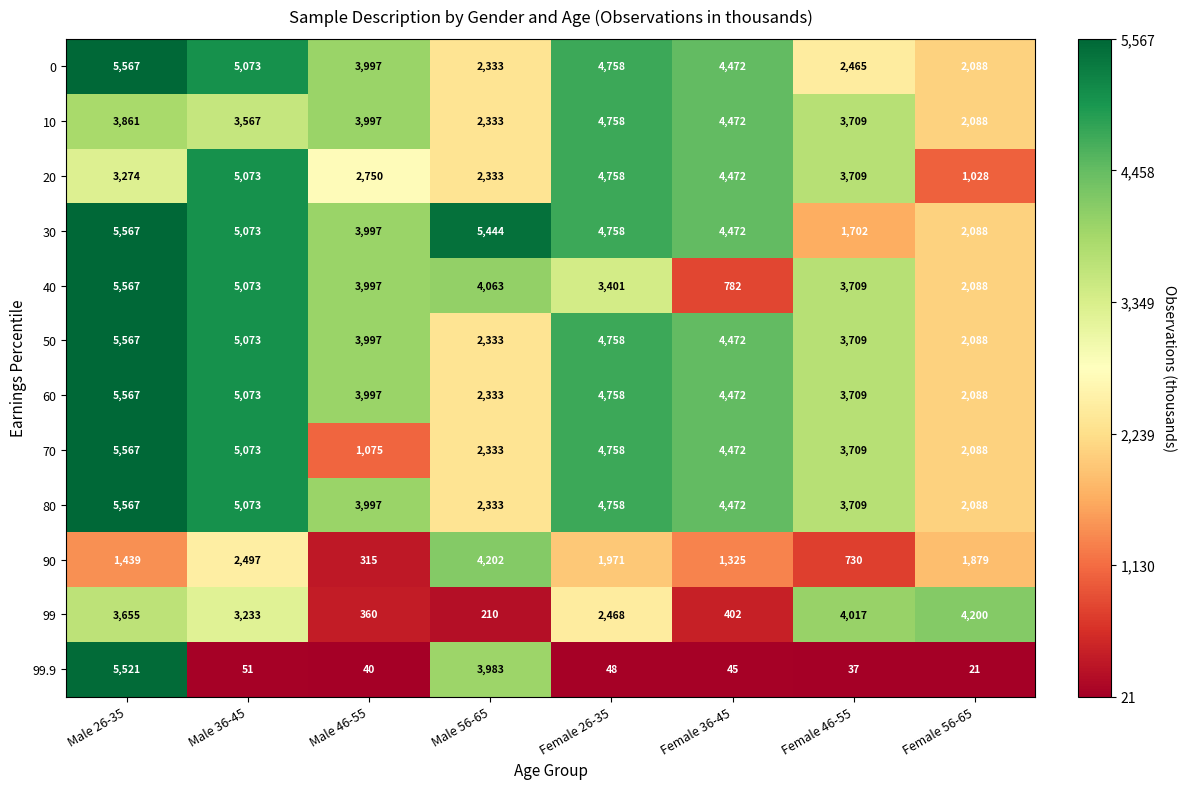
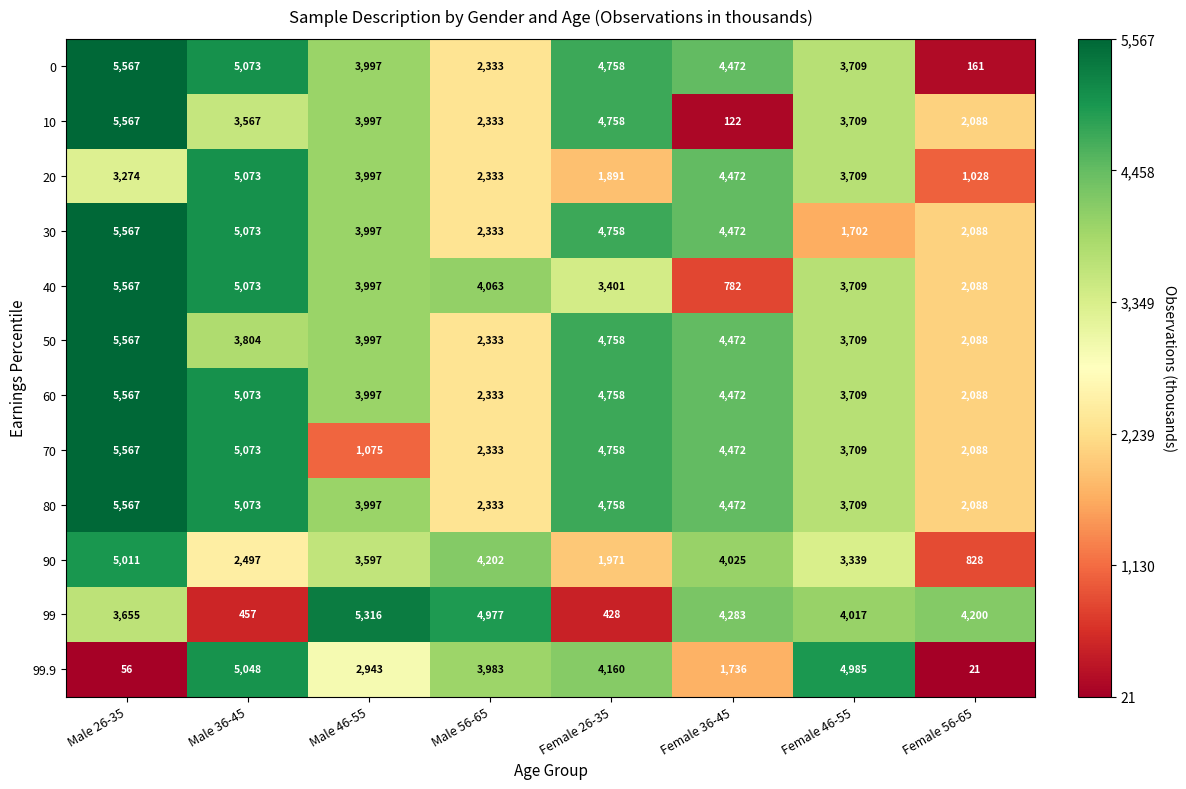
  {
    "0": {
      "Male 26-35": "5,567",
      "Male 36-45": "5,073",
      "Male 46-55": "3,997",
      "Male 56-65": "2,333",
      "Female 26-35": "4,758",
      "Female 36-45": "4,472",
-     "Female 46-55": "2,465",
-     "Female 56-65": "2,088"
+     "Female 46-55": "3,709",
+     "Female 56-65": "161"
    },
    "10": {
-     "Male 26-35": "3,861",
+     "Male 26-35": "5,567",
      "Male 36-45": "3,567",
      "Male 46-55": "3,997",
      "Male 56-65": "2,333",
      "Female 26-35": "4,758",
-     "Female 36-45": "4,472",
+     "Female 36-45": "122",
      "Female 46-55": "3,709",
      "Female 56-65": "2,088"
    },
    "20": {
      "Male 26-35": "3,274",
      "Male 36-45": "5,073",
-     "Male 46-55": "2,750",
+     "Male 46-55": "3,997",
      "Male 56-65": "2,333",
-     "Female 26-35": "4,758",
+     "Female 26-35": "1,891",
      "Female 36-45": "4,472",
      "Female 46-55": "3,709",
      "Female 56-65": "1,028"
    },
    "30": {
      "Male 26-35": "5,567",
      "Male 36-45": "5,073",
      "Male 46-55": "3,997",
-     "Male 56-65": "5,444",
+     "Male 56-65": "2,333",
      "Female 26-35": "4,758",
      "Female 36-45": "4,472",
      "Female 46-55": "1,702",
      "Female 56-65": "2,088"
    },
    "40": {
      "Male 26-35": "5,567",
      "Male 36-45": "5,073",
      "Male 46-55": "3,997",
      "Male 56-65": "4,063",
      "Female 26-35": "3,401",
      "Female 36-45": "782",
      "Female 46-55": "3,709",
      "Female 56-65": "2,088"
    },
    "50": {
      "Male 26-35": "5,567",
-     "Male 36-45": "5,073",
+     "Male 36-45": "3,804",
      "Male 46-55": "3,997",
      "Male 56-65": "2,333",
      "Female 26-35": "4,758",
      "Female 36-45": "4,472",
      "Female 46-55": "3,709",
      "Female 56-65": "2,088"
    },
    "60": {
      "Male 26-35": "5,567",
      "Male 36-45": "5,073",
      "Male 46-55": "3,997",
      "Male 56-65": "2,333",
      "Female 26-35": "4,758",
      "Female 36-45": "4,472",
      "Female 46-55": "3,709",
      "Female 56-65": "2,088"
    },
    "70": {
      "Male 26-35": "5,567",
      "Male 36-45": "5,073",
      "Male 46-55": "1,075",
      "Male 56-65": "2,333",
      "Female 26-35": "4,758",
      "Female 36-45": "4,472",
      "Female 46-55": "3,709",
      "Female 56-65": "2,088"
    },
    "80": {
      "Male 26-35": "5,567",
      "Male 36-45": "5,073",
      "Male 46-55": "3,997",
      "Male 56-65": "2,333",
      "Female 26-35": "4,758",
      "Female 36-45": "4,472",
      "Female 46-55": "3,709",
      "Female 56-65": "2,088"
    },
    "90": {
-     "Male 26-35": "1,439",
+     "Male 26-35": "5,011",
      "Male 36-45": "2,497",
-     "Male 46-55": "315",
+     "Male 46-55": "3,597",
      "Male 56-65": "4,202",
      "Female 26-35": "1,971",
-     "Female 36-45": "1,325",
-     "Female 46-55": "730",
-     "Female 56-65": "1,879"
+     "Female 36-45": "4,025",
+     "Female 46-55": "3,339",
+     "Female 56-65": "828"
    },
    "99": {
      "Male 26-35": "3,655",
-     "Male 36-45": "3,233",
-     "Male 46-55": "360",
-     "Male 56-65": "210",
-     "Female 26-35": "2,468",
-     "Female 36-45": "402",
+     "Male 36-45": "457",
+     "Male 46-55": "5,316",
+     "Male 56-65": "4,977",
+     "Female 26-35": "428",
+     "Female 36-45": "4,283",
      "Female 46-55": "4,017",
      "Female 56-65": "4,200"
    },
    "99.9": {
-     "Male 26-35": "5,521",
-     "Male 36-45": "51",
-     "Male 46-55": "40",
+     "Male 26-35": "56",
+     "Male 36-45": "5,048",
+     "Male 46-55": "2,943",
      "Male 56-65": "3,983",
-     "Female 26-35": "48",
-     "Female 36-45": "45",
-     "Female 46-55": "37",
+     "Female 26-35": "4,160",
+     "Female 36-45": "1,736",
+     "Female 46-55": "4,985",
      "Female 56-65": "21"
    }
  }
